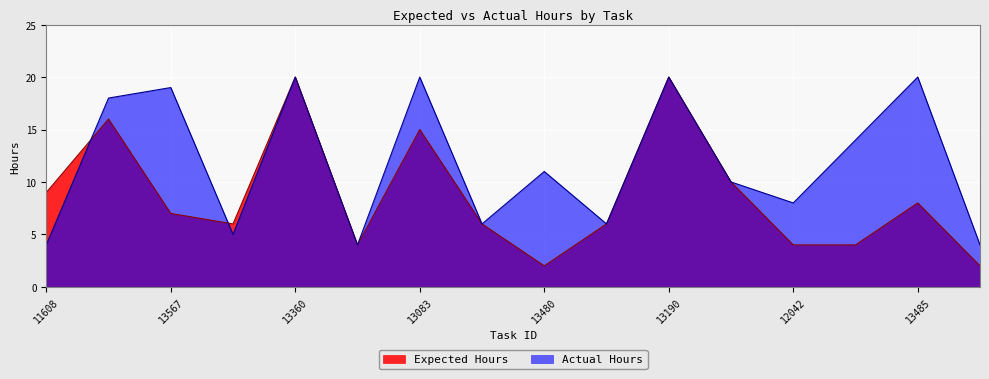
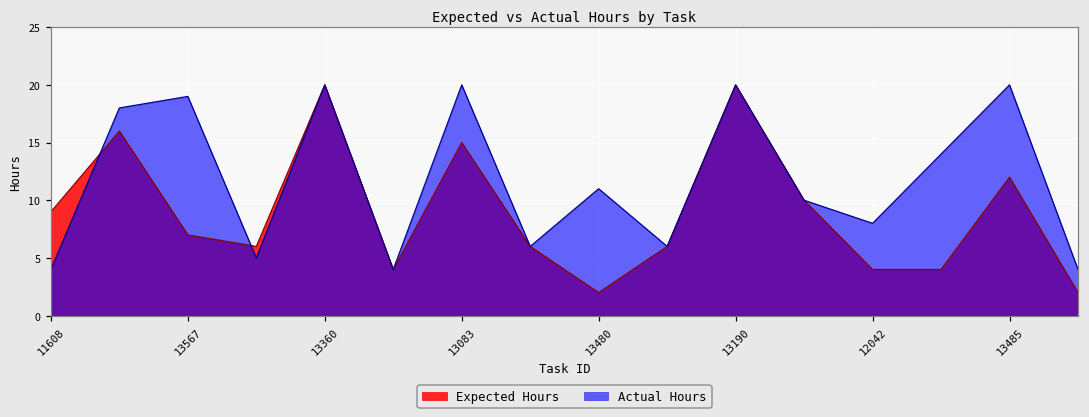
  {
    "Expected Hours": {
      "11608": 9,
      "13567": 7,
      "13083": 15,
      "13480": 2,
      "12042": 4,
-     "13485": 8
+     "13485": 12
    },
    "Actual Hours": {
      "11608": 4,
      "13567": 19,
      "13083": 20,
      "13480": 11,
      "12042": 8,
      "13485": 20
    }
  }
